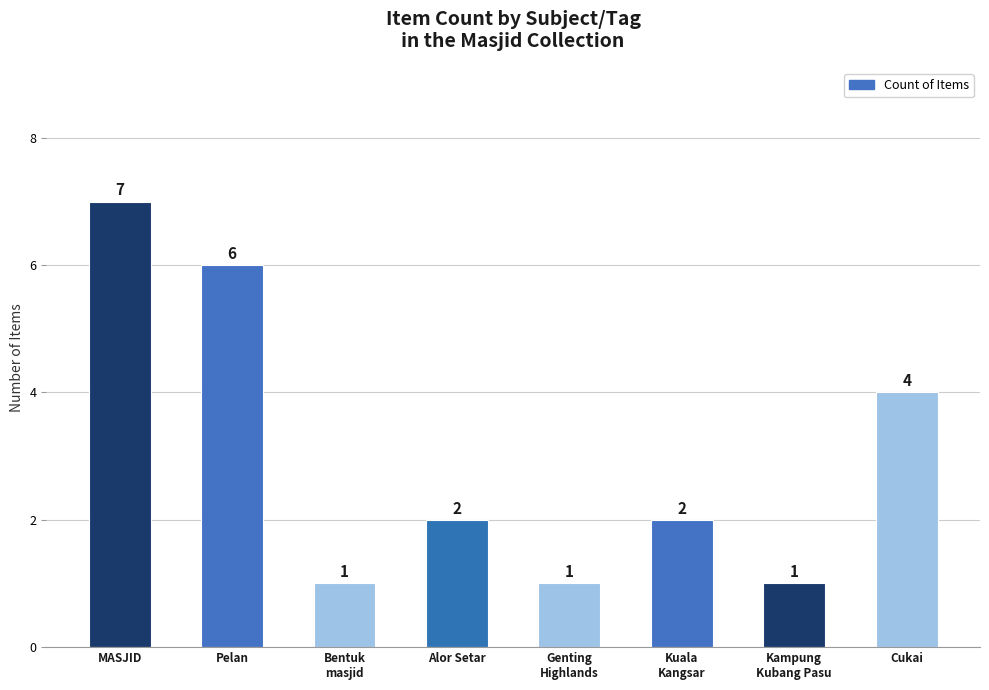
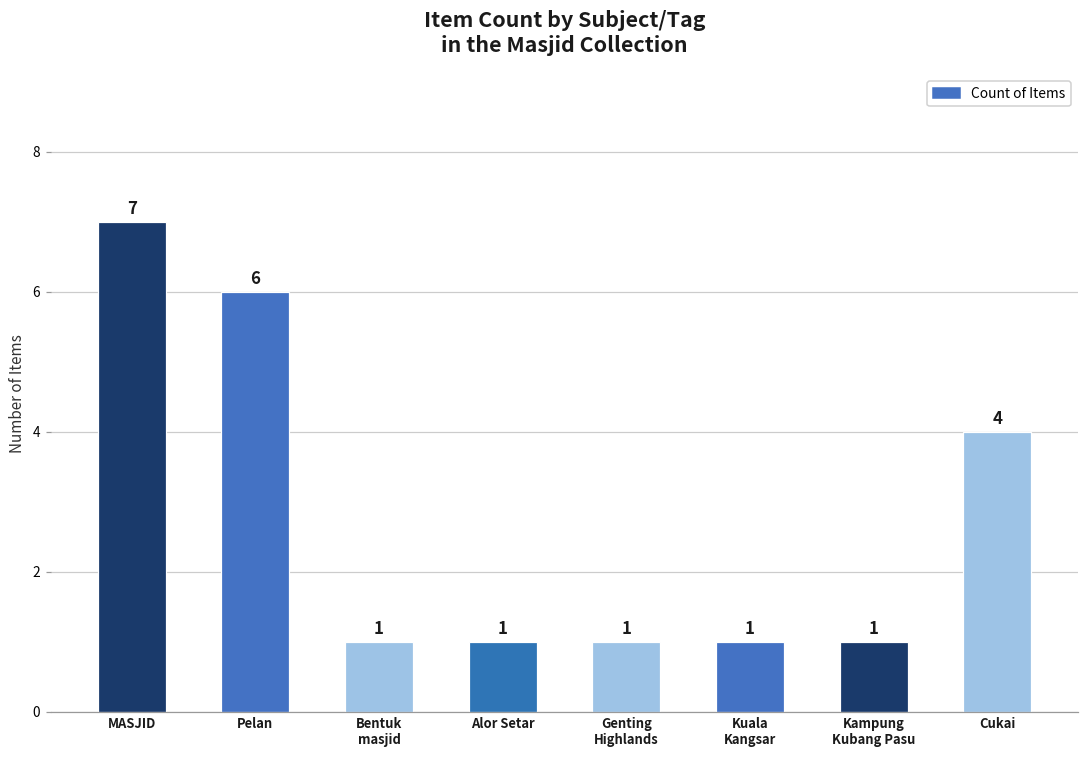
  {
    "MASJID": 7,
    "Pelan": 6,
    "Bentuk masjid": 1,
-   "Alor Setar": 2,
+   "Alor Setar": 1,
    "Genting Highlands": 1,
-   "Kuala Kangsar": 2,
+   "Kuala Kangsar": 1,
    "Kampung Kubang Pasu": 1,
    "Cukai": 4
  }
